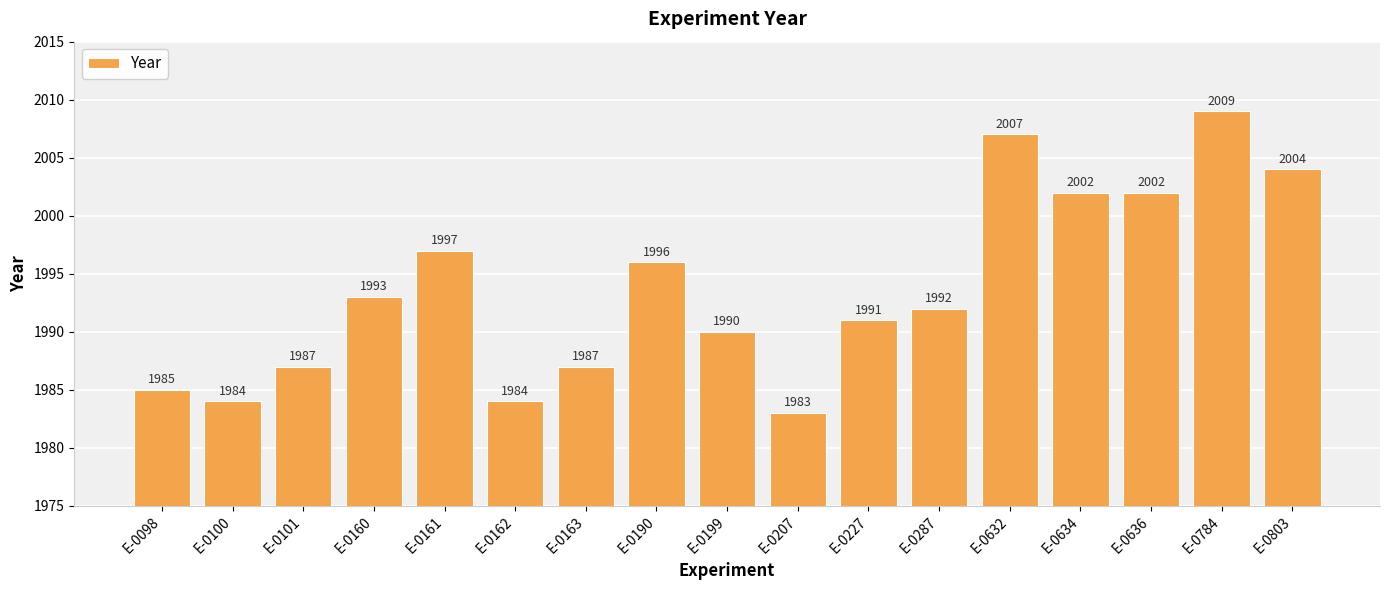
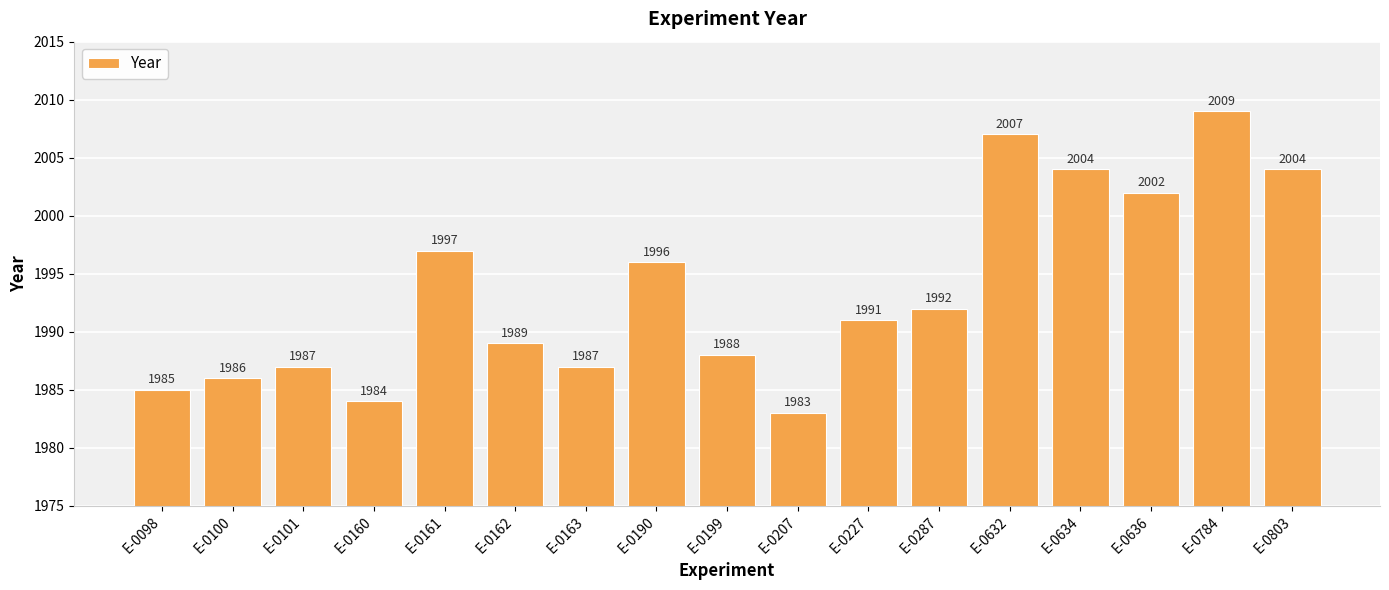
  {
    "E-0098": 1985,
-   "E-0100": 1984,
+   "E-0100": 1986,
    "E-0101": 1987,
-   "E-0160": 1993,
+   "E-0160": 1984,
    "E-0161": 1997,
-   "E-0162": 1984,
+   "E-0162": 1989,
    "E-0163": 1987,
    "E-0190": 1996,
-   "E-0199": 1990,
+   "E-0199": 1988,
    "E-0207": 1983,
    "E-0227": 1991,
    "E-0287": 1992,
    "E-0632": 2007,
-   "E-0634": 2002,
+   "E-0634": 2004,
    "E-0636": 2002,
    "E-0784": 2009,
    "E-0803": 2004
  }
